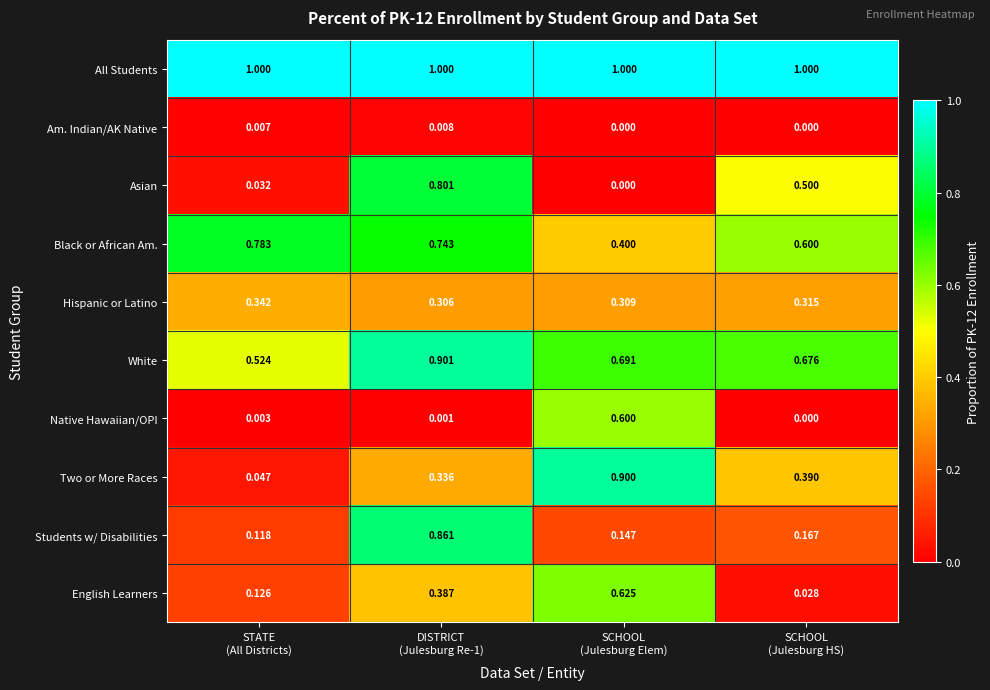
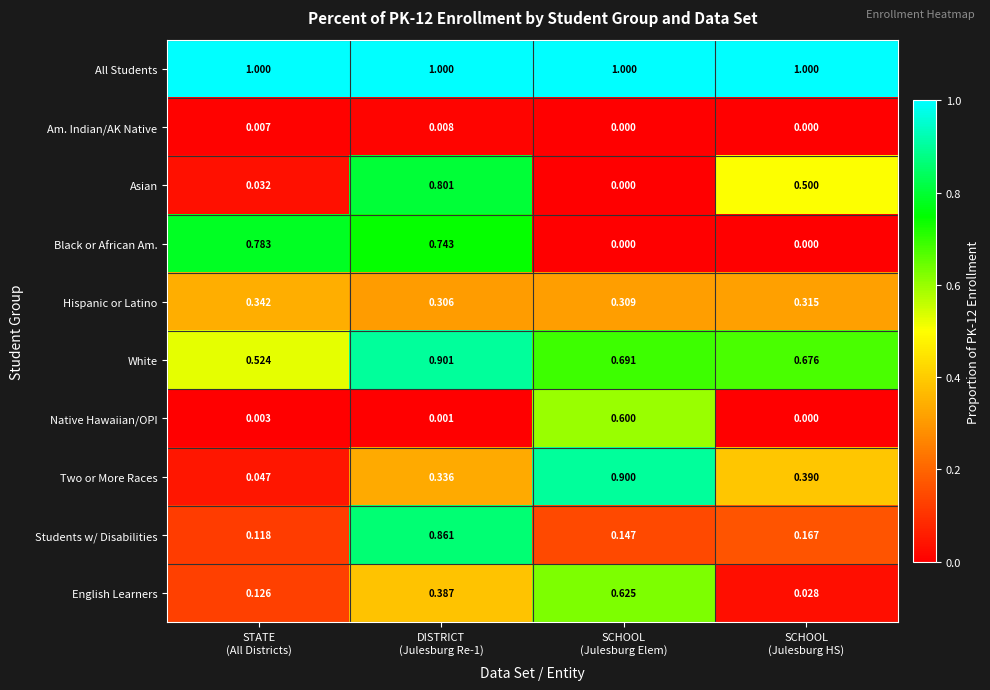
  {
    "All Students": {
      "STATE (All Districts)": 1.000,
      "DISTRICT (Julesburg Re-1)": 1.000,
      "SCHOOL (Julesburg Elem)": 1.000,
      "SCHOOL (Julesburg HS)": 1.000
    },
    "Am. Indian/AK Native": {
      "STATE (All Districts)": 0.007,
      "DISTRICT (Julesburg Re-1)": 0.008,
      "SCHOOL (Julesburg Elem)": 0.000,
      "SCHOOL (Julesburg HS)": 0.000
    },
    "Asian": {
      "STATE (All Districts)": 0.032,
      "DISTRICT (Julesburg Re-1)": 0.801,
      "SCHOOL (Julesburg Elem)": 0.000,
      "SCHOOL (Julesburg HS)": 0.500
    },
    "Black or African Am.": {
      "STATE (All Districts)": 0.783,
      "DISTRICT (Julesburg Re-1)": 0.743,
-     "SCHOOL (Julesburg Elem)": 0.400,
-     "SCHOOL (Julesburg HS)": 0.600
+     "SCHOOL (Julesburg Elem)": 0.000,
+     "SCHOOL (Julesburg HS)": 0.000
    },
    "Hispanic or Latino": {
      "STATE (All Districts)": 0.342,
      "DISTRICT (Julesburg Re-1)": 0.306,
      "SCHOOL (Julesburg Elem)": 0.309,
      "SCHOOL (Julesburg HS)": 0.315
    },
    "White": {
      "STATE (All Districts)": 0.524,
      "DISTRICT (Julesburg Re-1)": 0.901,
      "SCHOOL (Julesburg Elem)": 0.691,
      "SCHOOL (Julesburg HS)": 0.676
    },
    "Native Hawaiian/OPI": {
      "STATE (All Districts)": 0.003,
      "DISTRICT (Julesburg Re-1)": 0.001,
      "SCHOOL (Julesburg Elem)": 0.600,
      "SCHOOL (Julesburg HS)": 0.000
    },
    "Two or More Races": {
      "STATE (All Districts)": 0.047,
      "DISTRICT (Julesburg Re-1)": 0.336,
      "SCHOOL (Julesburg Elem)": 0.900,
      "SCHOOL (Julesburg HS)": 0.390
    },
    "Students w/ Disabilities": {
      "STATE (All Districts)": 0.118,
      "DISTRICT (Julesburg Re-1)": 0.861,
      "SCHOOL (Julesburg Elem)": 0.147,
      "SCHOOL (Julesburg HS)": 0.167
    },
    "English Learners": {
      "STATE (All Districts)": 0.126,
      "DISTRICT (Julesburg Re-1)": 0.387,
      "SCHOOL (Julesburg Elem)": 0.625,
      "SCHOOL (Julesburg HS)": 0.028
    }
  }
